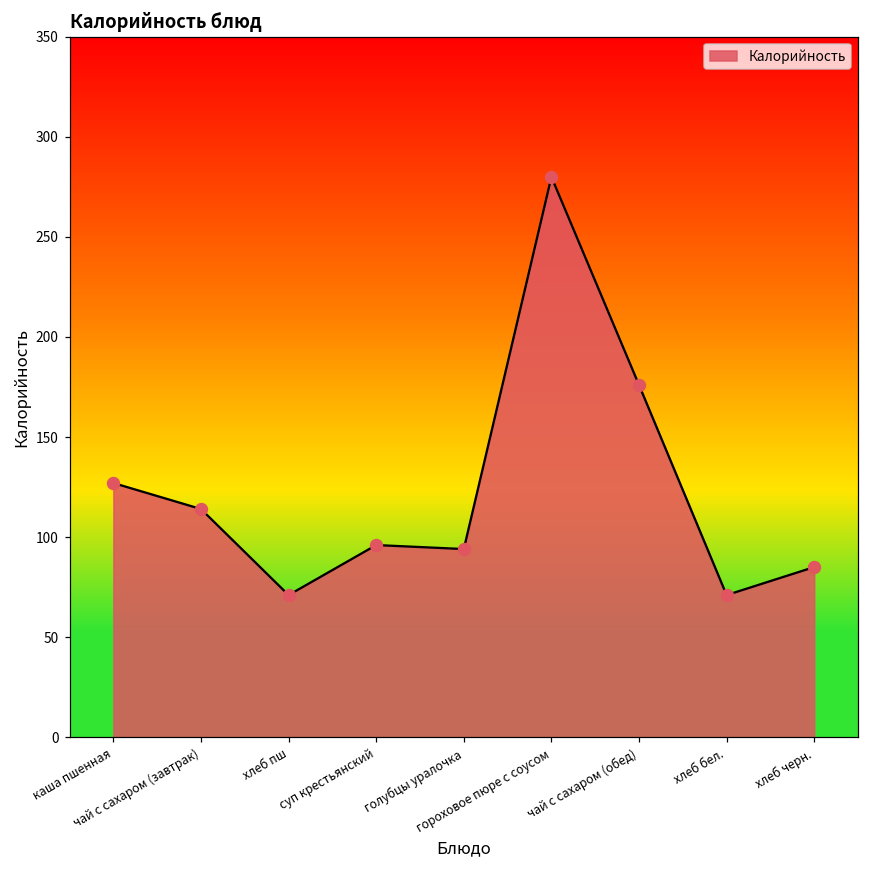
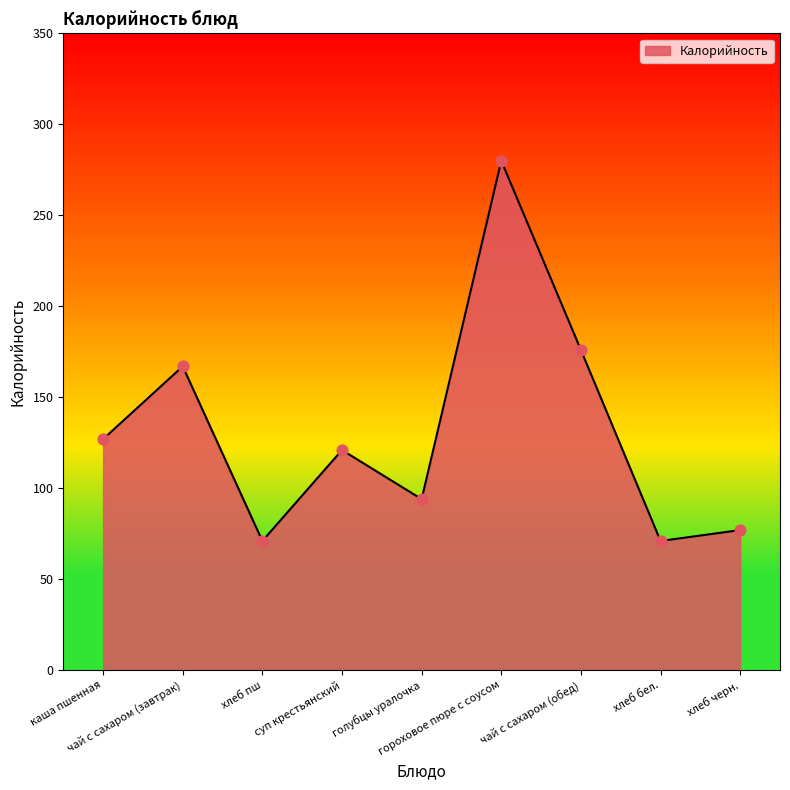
  {
    "каша пшенная": 127,
-   "чай с сахаром (завтрак)": 114,
+   "чай с сахаром (завтрак)": 167,
    "хлеб пш": 71,
-   "суп крестьянский": 96,
+   "суп крестьянский": 121,
    "голубцы уралочка": 94,
    "гороховое пюре с соусом": 280,
    "чай с сахаром (обед)": 176,
    "хлеб бел.": 71,
-   "хлеб черн.": 85
+   "хлеб черн.": 77
  }
